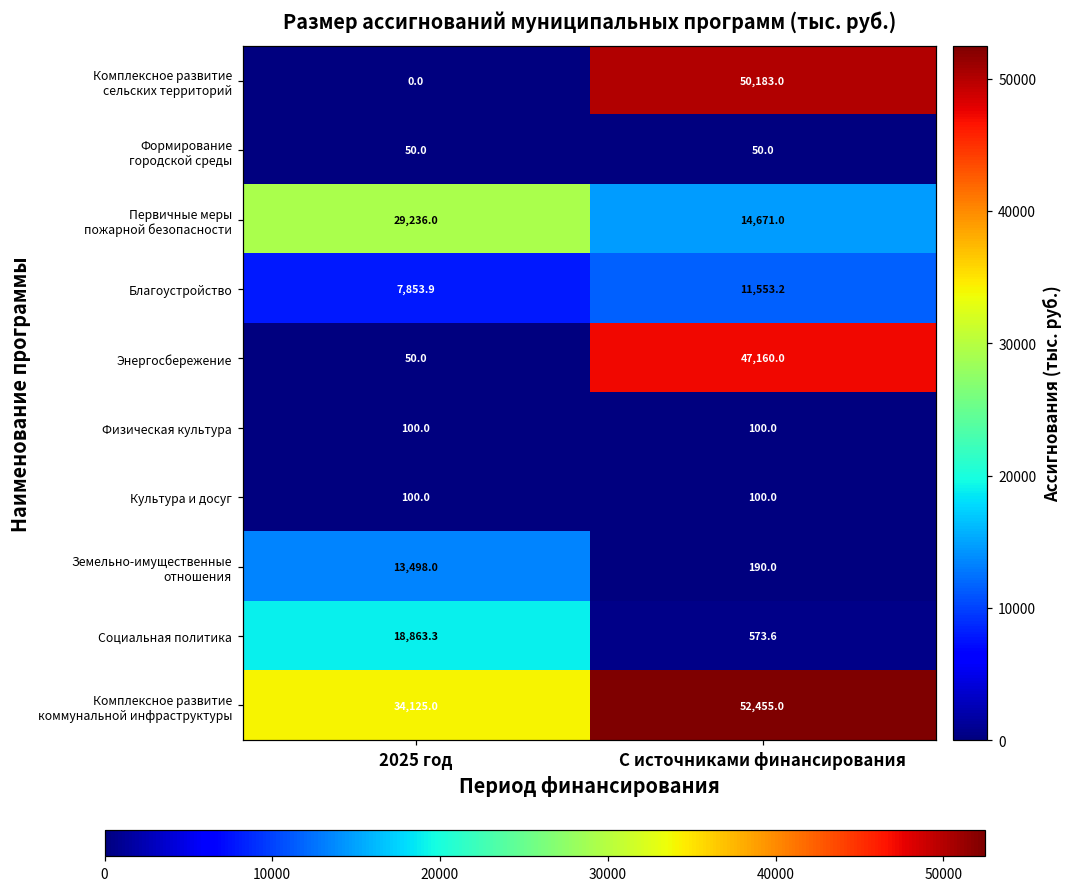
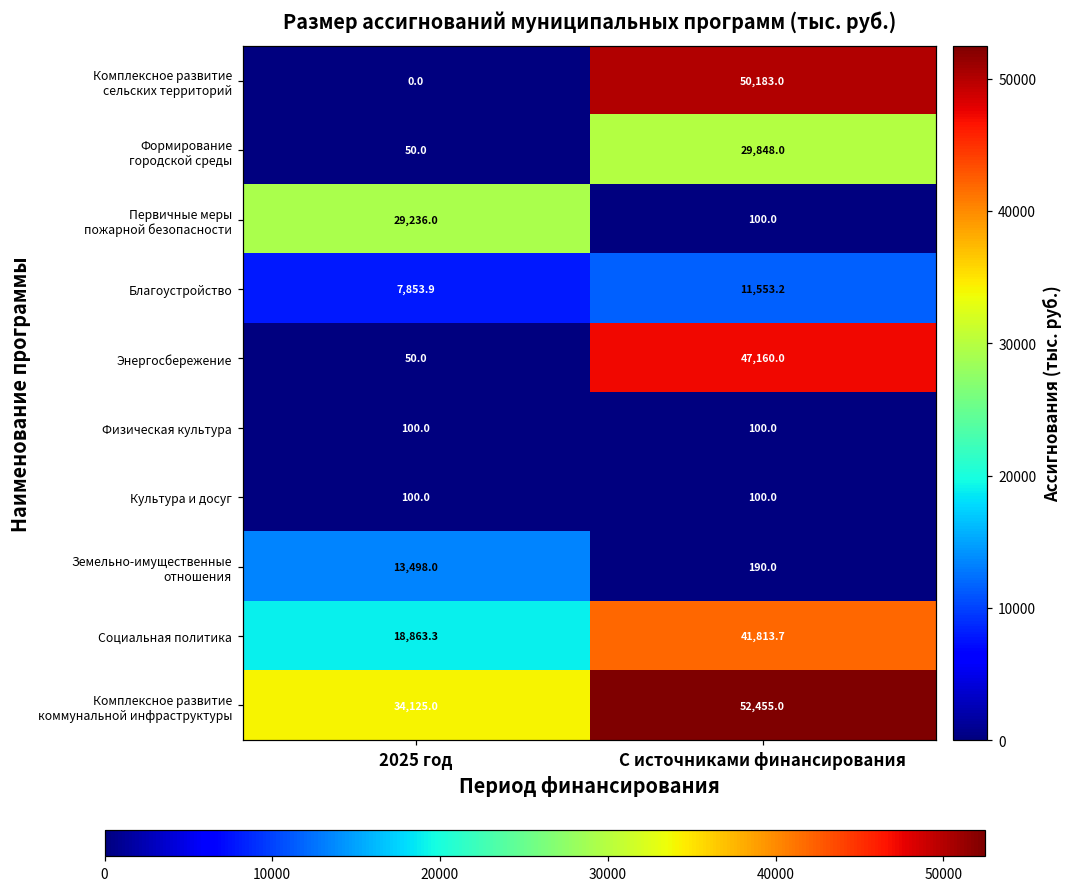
  {
    "Комплексное развитие сельских территорий": {
      "2025 год": "0.0",
      "С источниками финансирования": "50,183.0"
    },
    "Формирование городской среды": {
      "2025 год": "50.0",
-     "С источниками финансирования": "50.0"
+     "С источниками финансирования": "29,848.0"
    },
    "Первичные меры пожарной безопасности": {
      "2025 год": "29,236.0",
-     "С источниками финансирования": "14,671.0"
+     "С источниками финансирования": "100.0"
    },
    "Благоустройство": {
      "2025 год": "7,853.9",
      "С источниками финансирования": "11,553.2"
    },
    "Энергосбережение": {
      "2025 год": "50.0",
      "С источниками финансирования": "47,160.0"
    },
    "Физическая культура": {
      "2025 год": "100.0",
      "С источниками финансирования": "100.0"
    },
    "Культура и досуг": {
      "2025 год": "100.0",
      "С источниками финансирования": "100.0"
    },
    "Земельно-имущественные отношения": {
      "2025 год": "13,498.0",
      "С источниками финансирования": "190.0"
    },
    "Социальная политика": {
      "2025 год": "18,863.3",
-     "С источниками финансирования": "573.6"
+     "С источниками финансирования": "41,813.7"
    },
    "Комплексное развитие коммунальной инфраструктуры": {
      "2025 год": "34,125.0",
      "С источниками финансирования": "52,455.0"
    }
  }
